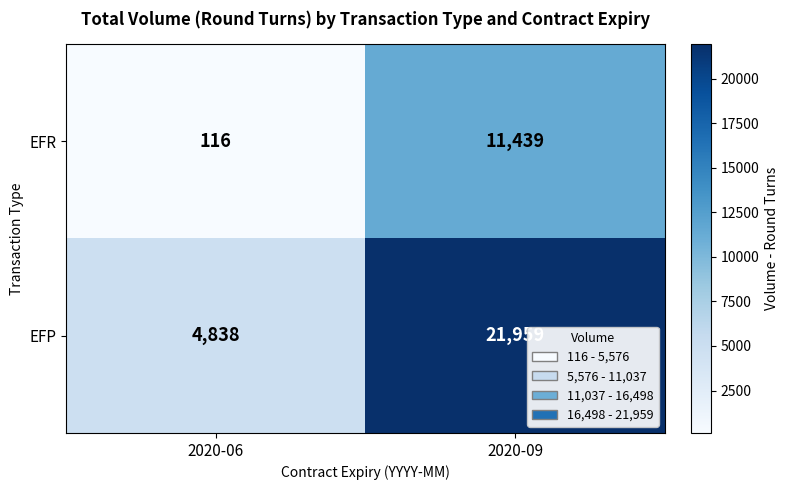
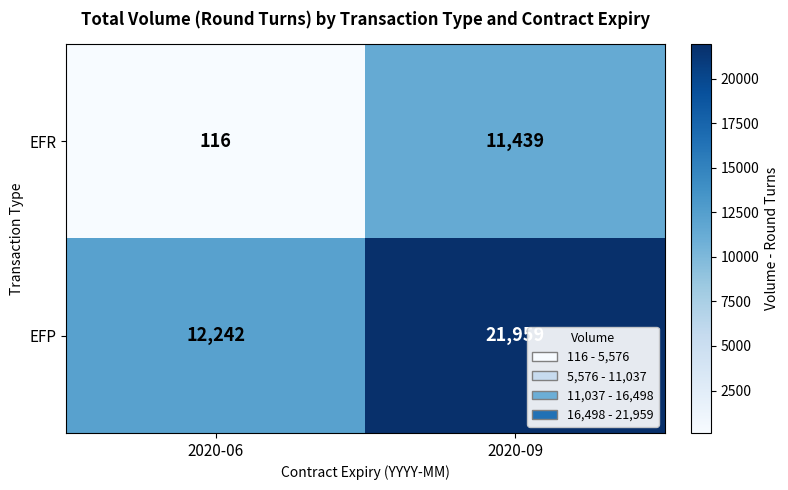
  {
    "EFR": {
      "2020-06": "116",
      "2020-09": "11,439"
    },
    "EFP": {
-     "2020-06": "4,838"
+     "2020-06": "12,242"
    }
  }
